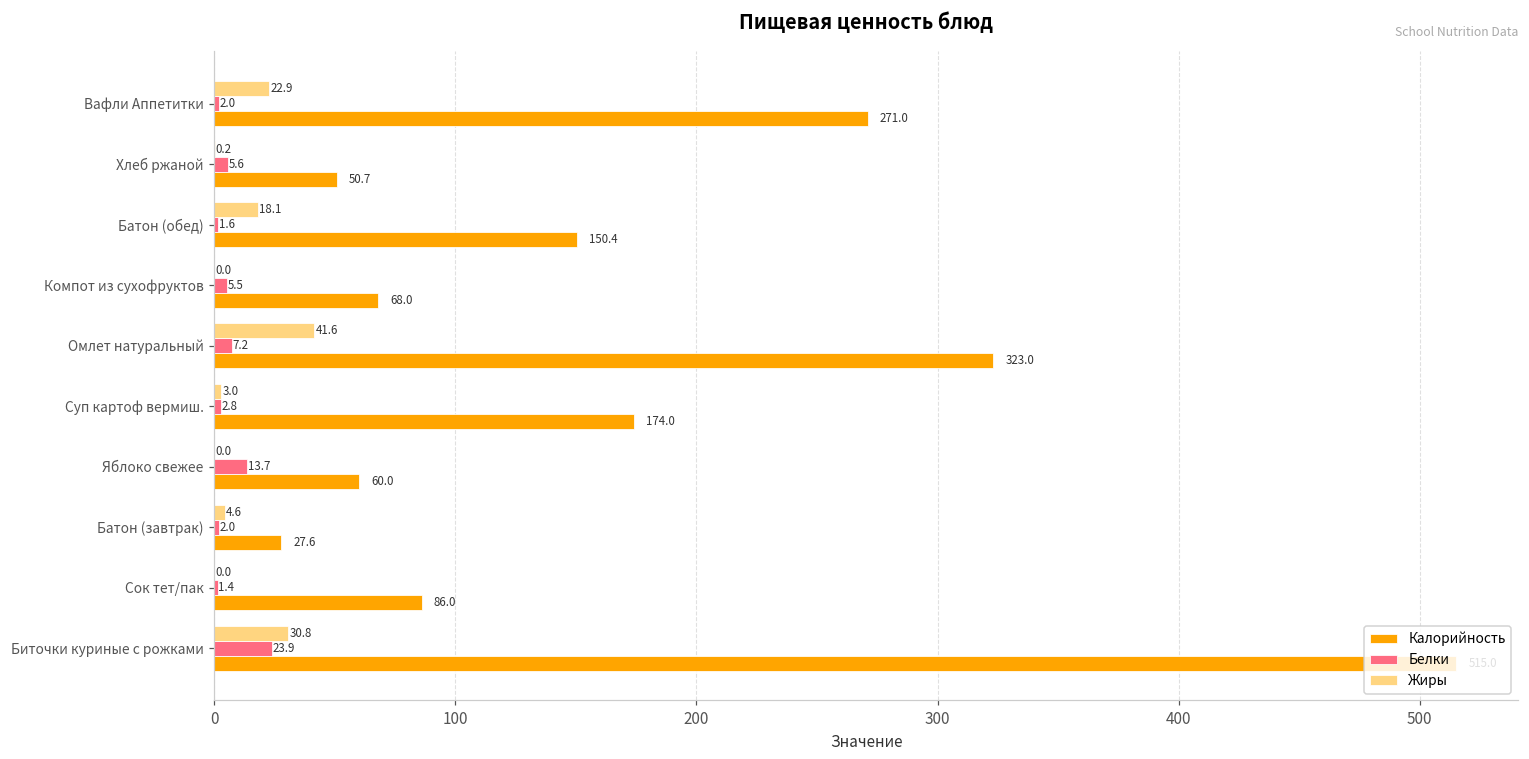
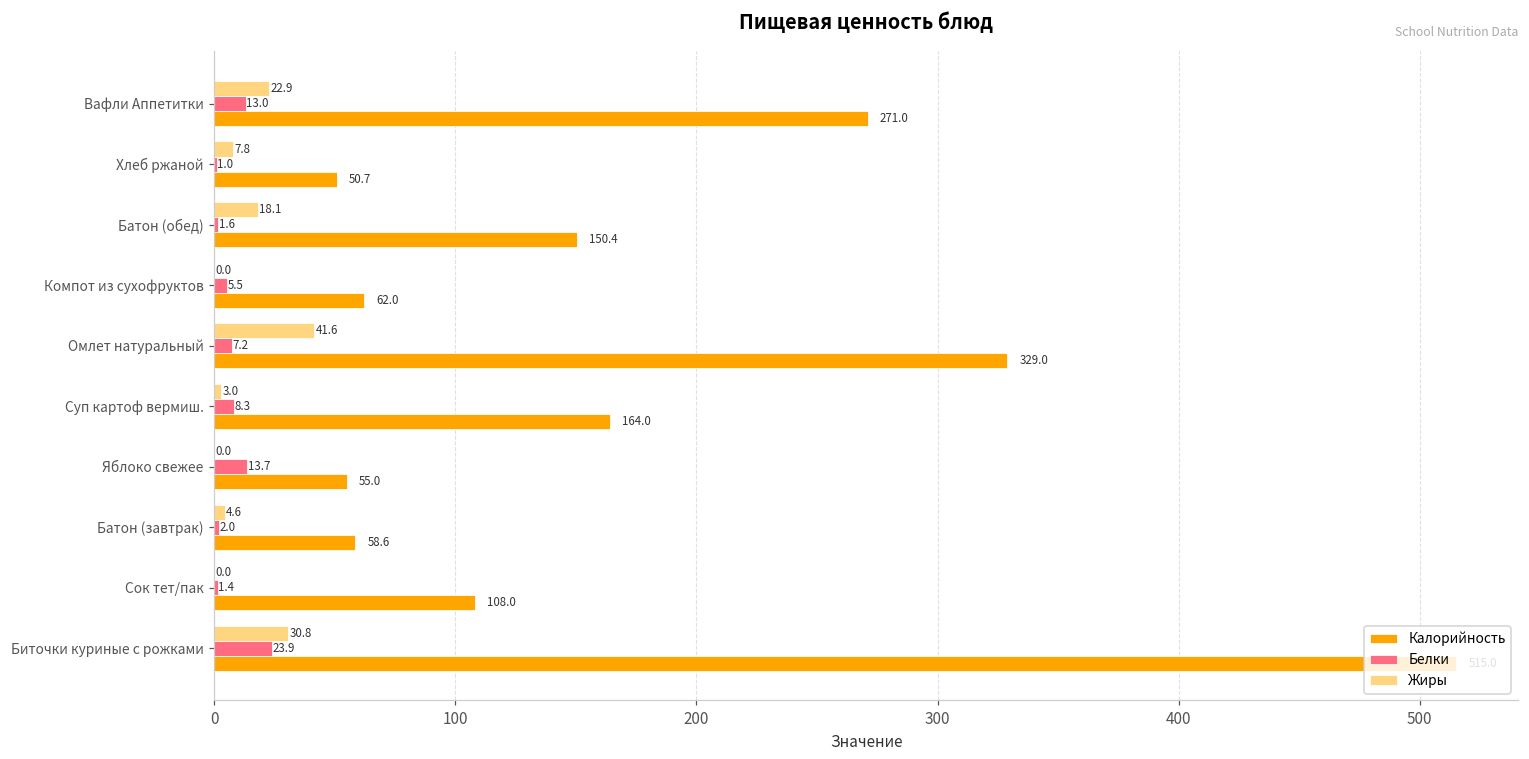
  {
    "Калорийность": {
      "Вафли Аппетитки": 271.0,
      "Хлеб ржаной": 50.7,
      "Батон (обед)": 150.4,
-     "Компот из сухофруктов": 68.0,
-     "Омлет натуральный": 323.0,
-     "Суп картоф вермиш.": 174.0,
-     "Яблоко свежее": 60.0,
-     "Батон (завтрак)": 27.6,
-     "Сок тет/пак": 86.0
+     "Компот из сухофруктов": 62.0,
+     "Омлет натуральный": 329.0,
+     "Суп картоф вермиш.": 164.0,
+     "Яблоко свежее": 55.0,
+     "Батон (завтрак)": 58.6,
+     "Сок тет/пак": 108.0
    },
    "Белки": {
-     "Вафли Аппетитки": 2.0,
-     "Хлеб ржаной": 5.6,
+     "Вафли Аппетитки": 13.0,
+     "Хлеб ржаной": 1.0,
      "Батон (обед)": 1.6,
      "Компот из сухофруктов": 5.5,
      "Омлет натуральный": 7.2,
-     "Суп картоф вермиш.": 2.8,
+     "Суп картоф вермиш.": 8.3,
      "Яблоко свежее": 13.7,
      "Батон (завтрак)": 2.0,
      "Сок тет/пак": 1.4,
      "Биточки куриные с рожками": 23.9
    },
    "Жиры": {
      "Вафли Аппетитки": 22.9,
-     "Хлеб ржаной": 0.2,
+     "Хлеб ржаной": 7.8,
      "Батон (обед)": 18.1,
      "Компот из сухофруктов": 0.0,
      "Омлет натуральный": 41.6,
      "Суп картоф вермиш.": 3.0,
      "Яблоко свежее": 0.0,
      "Батон (завтрак)": 4.6,
      "Сок тет/пак": 0.0,
      "Биточки куриные с рожками": 30.8
    }
  }
